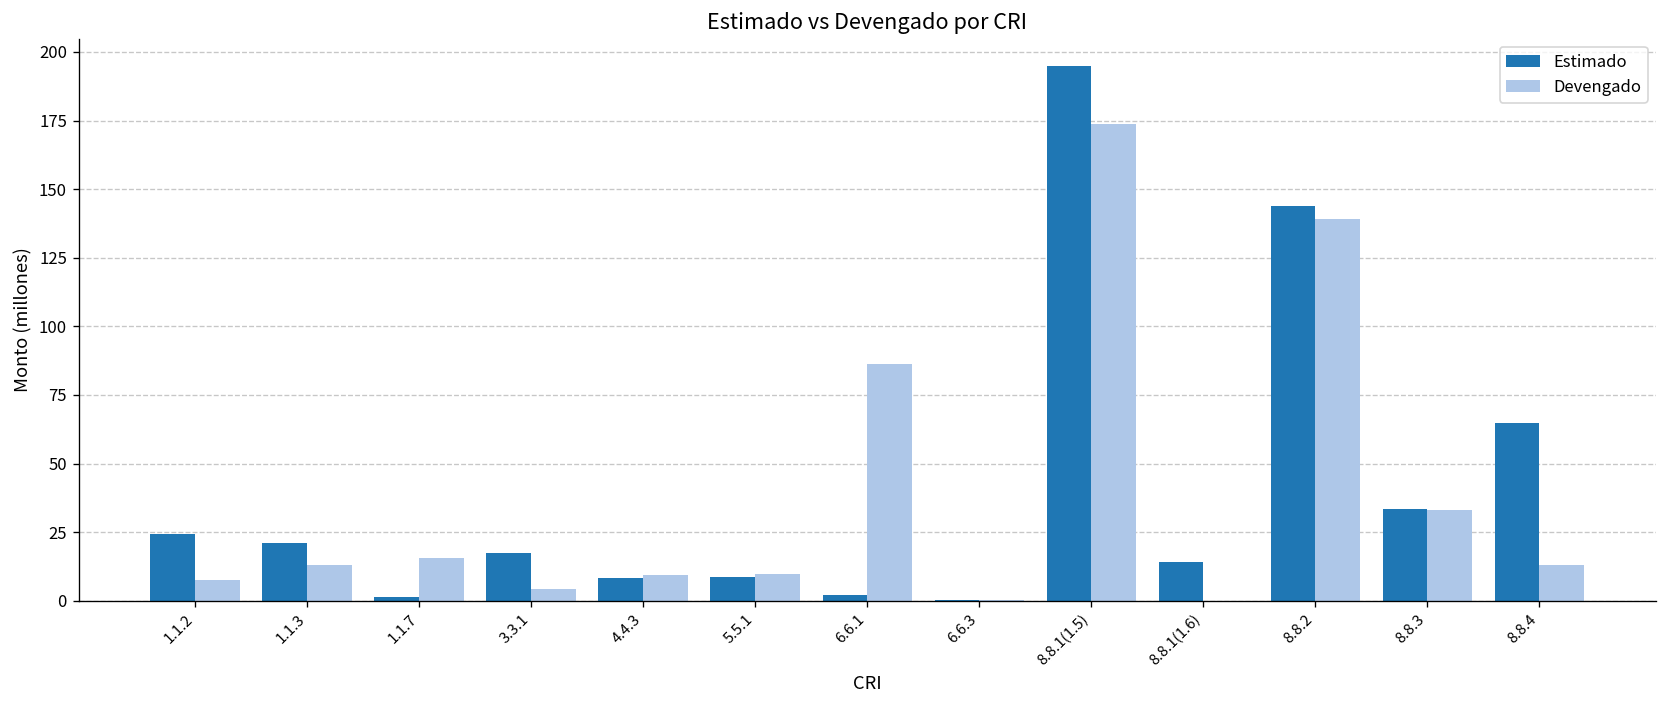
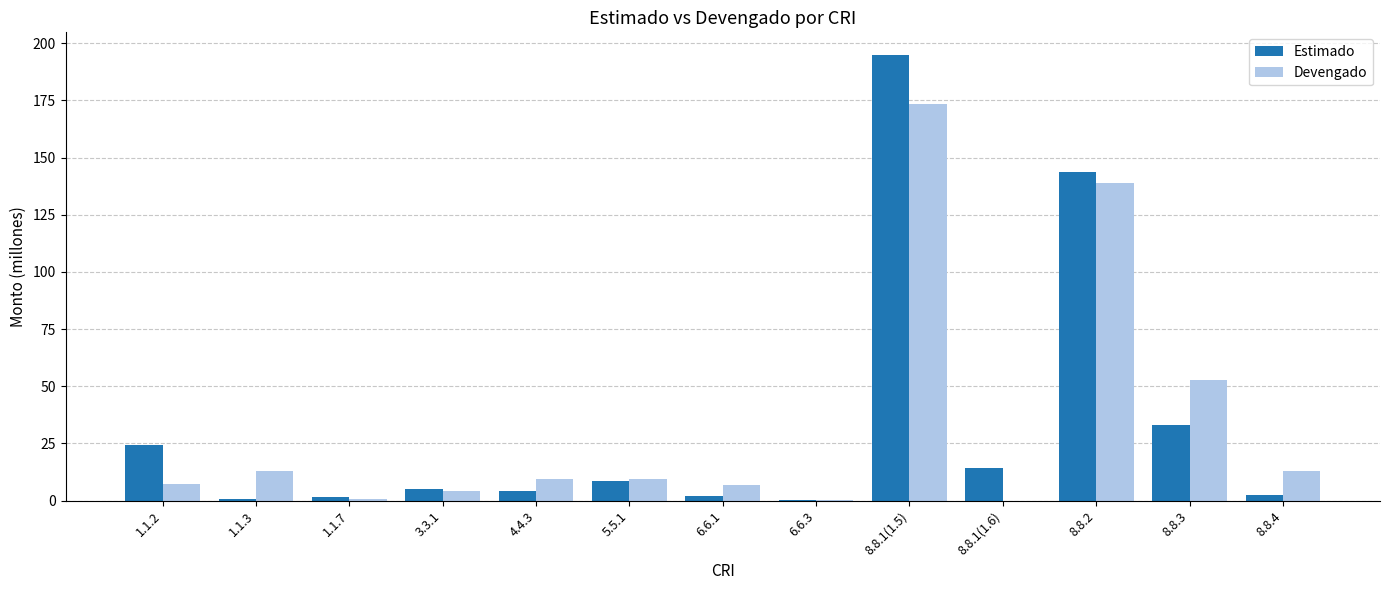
  {
    "Estimado": {
      "1.1.2": 24,
-     "1.1.3": 21,
+     "1.1.3": 1,
      "1.1.7": 2,
-     "3.3.1": 18,
-     "4.4.3": 8,
+     "3.3.1": 5,
+     "4.4.3": 4,
      "5.5.1": 9,
      "6.6.1": 2,
      "8.8.1(1.5)": 195,
      "8.8.1(1.6)": 14,
      "8.8.2": 144,
      "8.8.3": 33,
-     "8.8.4": 65
+     "8.8.4": 2
    },
    "Devengado": {
      "1.1.2": 7,
      "1.1.3": 13,
-     "1.1.7": 16,
+     "1.1.7": 1,
      "3.3.1": 4,
      "4.4.3": 9,
      "5.5.1": 10,
-     "6.6.1": 86,
+     "6.6.1": 7,
      "8.8.1(1.5)": 174,
      "8.8.1(1.6)": 0,
      "8.8.2": 139,
-     "8.8.3": 33,
+     "8.8.3": 53,
      "8.8.4": 13
    }
  }
